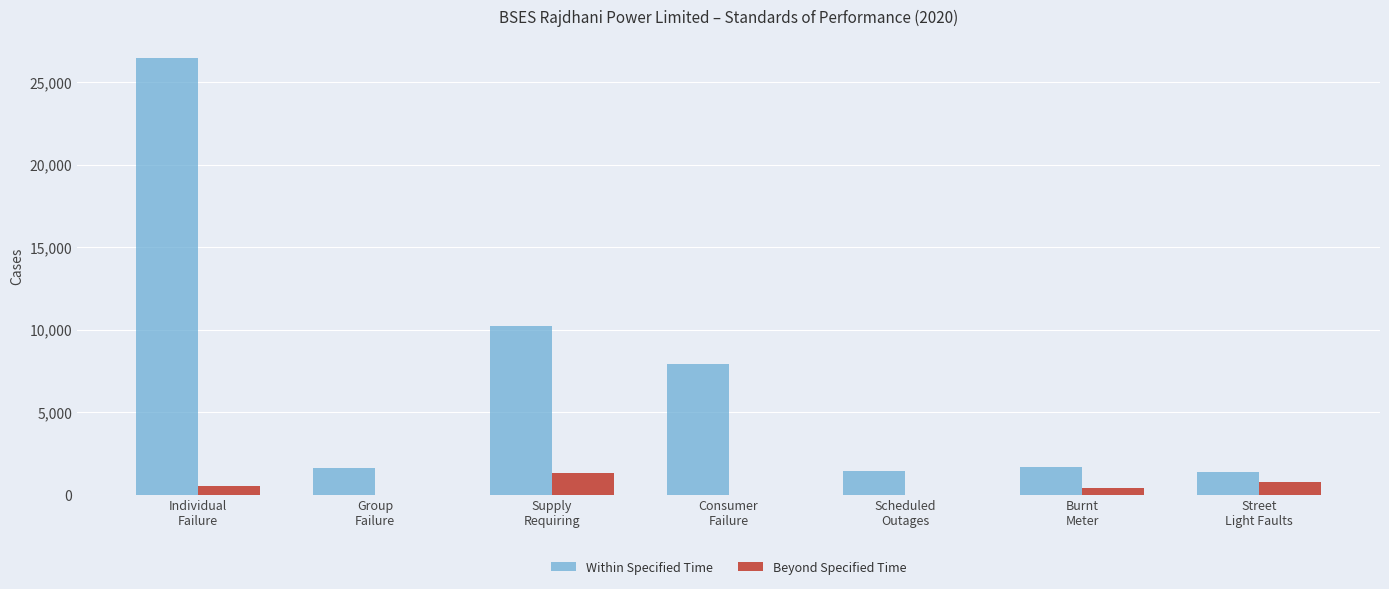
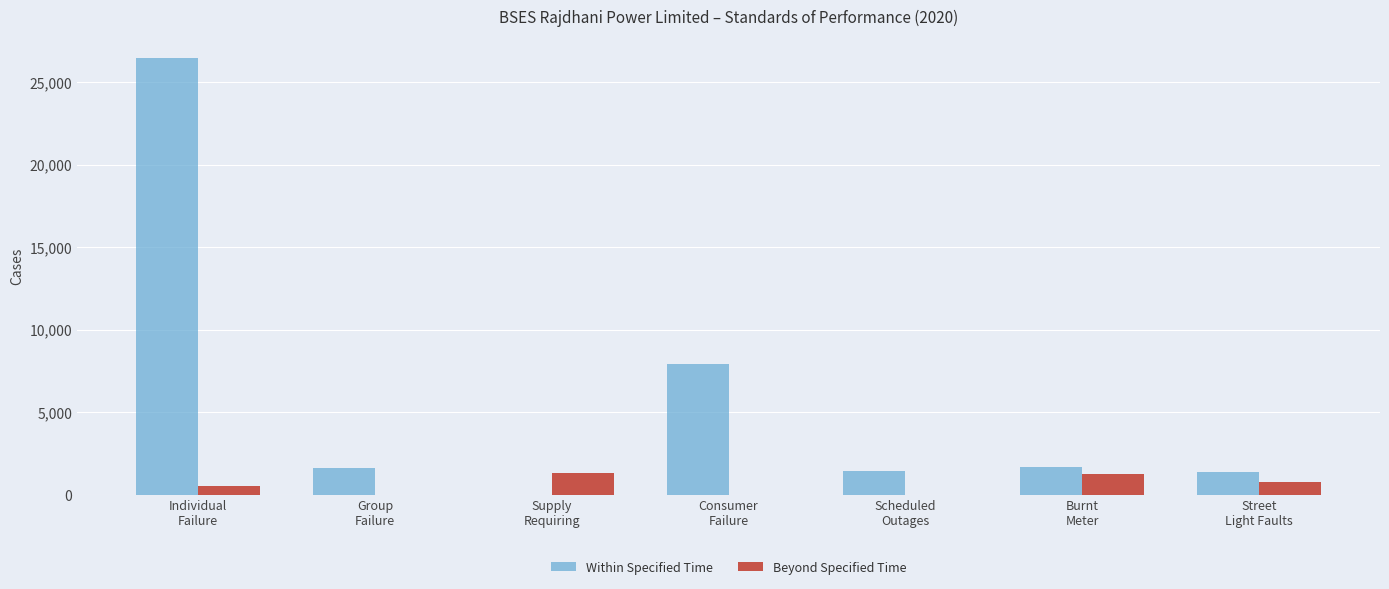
  {
    "Within Specified Time": {
      "Individual Failure": "26,400",
      "Group Failure": "1,600",
-     "Supply Requiring": "10,300",
+     "Supply Requiring": "0",
      "Consumer Failure": "7,900",
      "Scheduled Outages": "1,500",
      "Burnt Meter": "1,700",
      "Street Light Faults": "1,400"
    },
    "Beyond Specified Time": {
      "Individual Failure": "600",
      "Group Failure": "0",
      "Supply Requiring": "1,300",
      "Consumer Failure": "0",
      "Scheduled Outages": "0",
-     "Burnt Meter": "400",
+     "Burnt Meter": "1,200",
      "Street Light Faults": "800"
    }
  }
